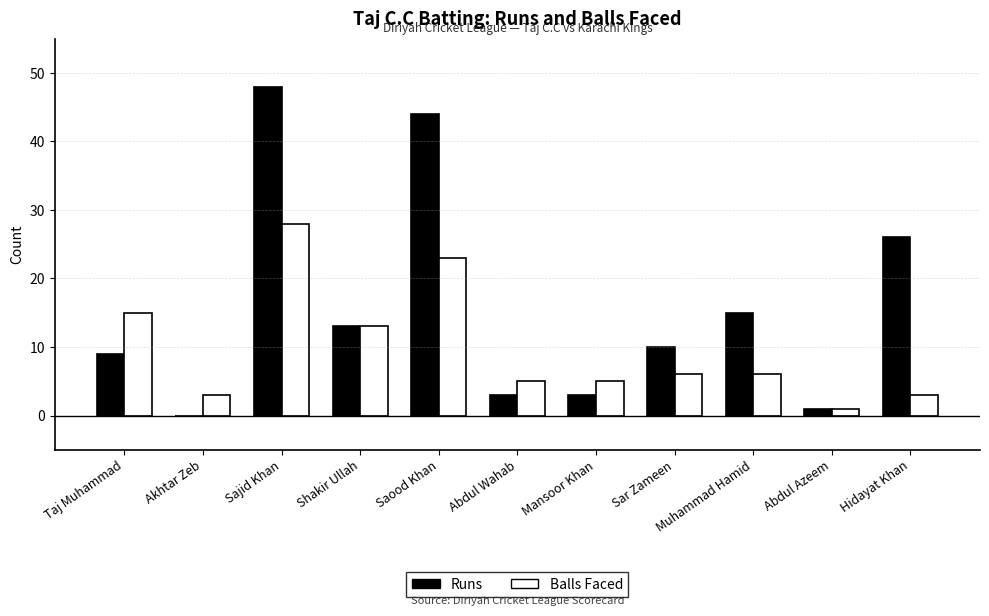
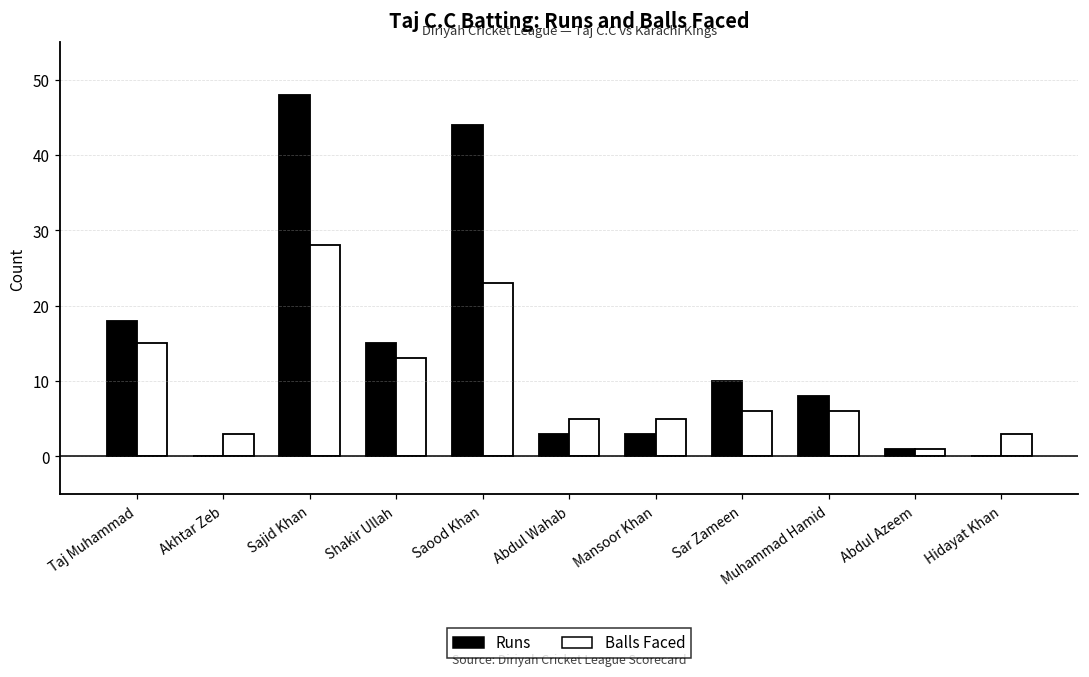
  {
    "Runs": {
-     "Taj Muhammad": 9,
+     "Taj Muhammad": 18,
      "Akhtar Zeb": 0,
      "Sajid Khan": 48,
-     "Shakir Ullah": 13,
+     "Shakir Ullah": 15,
      "Saood Khan": 44,
      "Abdul Wahab": 3,
      "Mansoor Khan": 3,
      "Sar Zameen": 10,
-     "Muhammad Hamid": 15,
+     "Muhammad Hamid": 8,
      "Abdul Azeem": 1,
-     "Hidayat Khan": 26
+     "Hidayat Khan": 0
    }
  }
